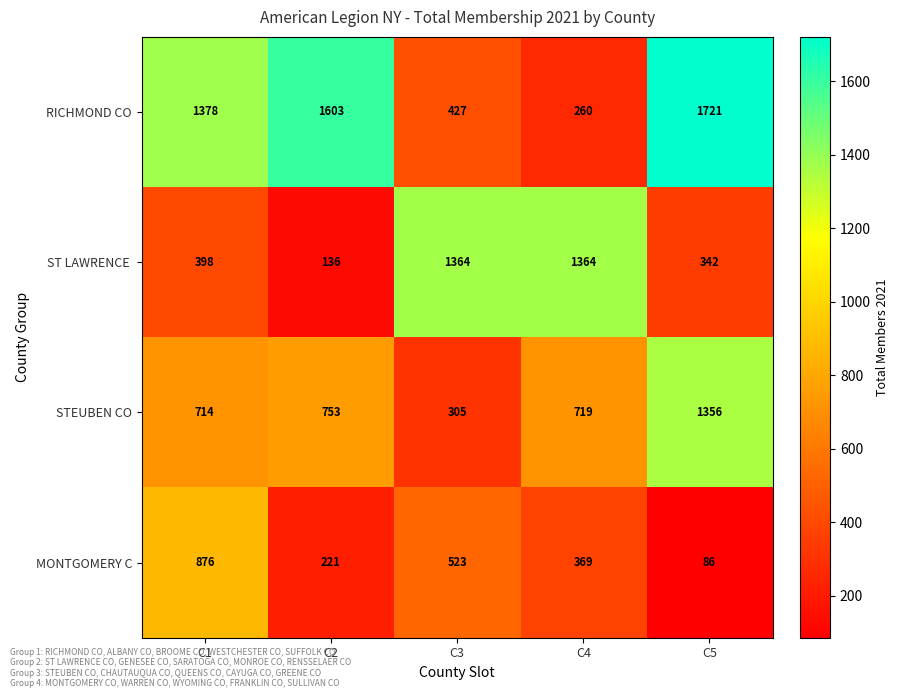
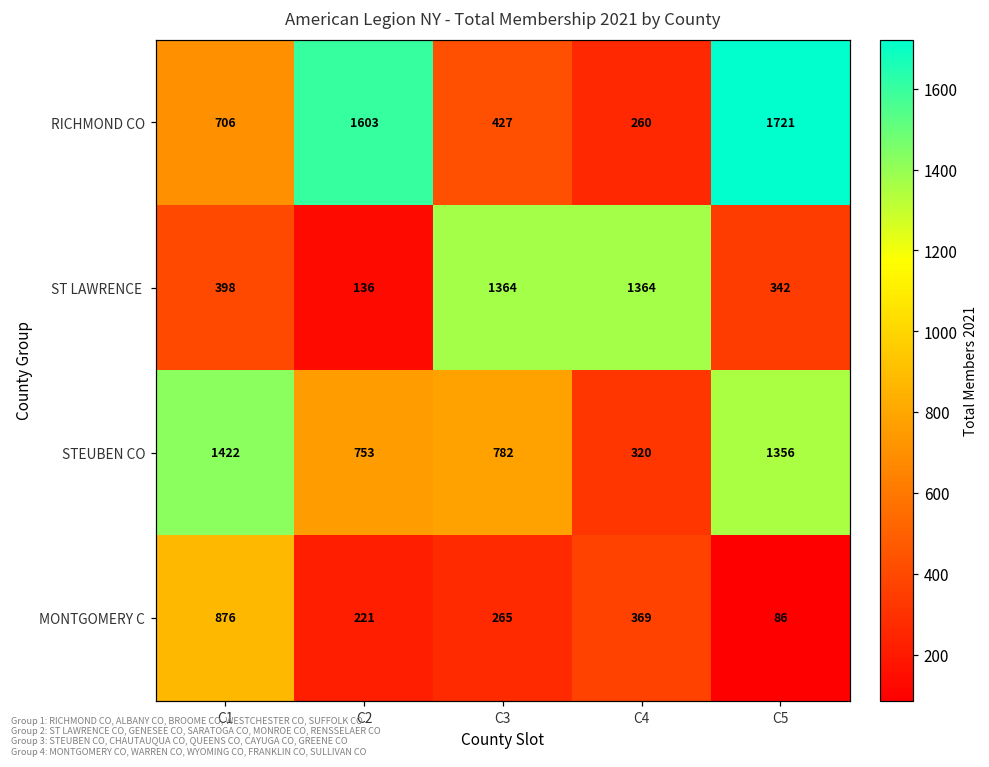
  {
    "RICHMOND CO": {
-     "C1": 1378,
+     "C1": 706,
      "C2": 1603,
      "C3": 427,
      "C4": 260,
      "C5": 1721
    },
    "ST LAWRENCE": {
      "C1": 398,
      "C2": 136,
      "C3": 1364,
      "C4": 1364,
      "C5": 342
    },
    "STEUBEN CO": {
-     "C1": 714,
+     "C1": 1422,
      "C2": 753,
-     "C3": 305,
-     "C4": 719,
+     "C3": 782,
+     "C4": 320,
      "C5": 1356
    },
    "MONTGOMERY C": {
      "C1": 876,
      "C2": 221,
-     "C3": 523,
+     "C3": 265,
      "C4": 369,
      "C5": 86
    }
  }
